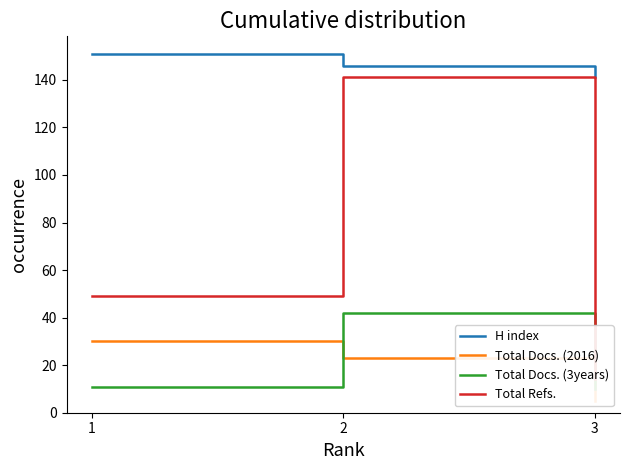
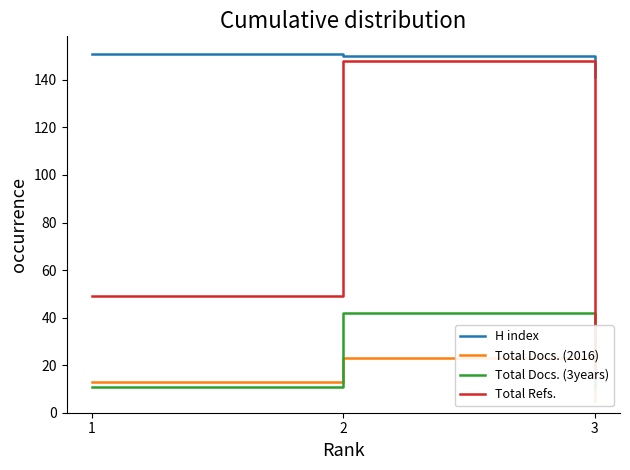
  {
    "H index": {
      "1": 151,
-     "2": 146,
+     "2": 150,
      "3": 141
    },
    "Total Docs. (2016)": {
-     "1": 30,
+     "1": 13,
      "2": 23
    },
    "Total Docs. (3years)": {
      "1": 11,
      "2": 42
    },
    "Total Refs.": {
      "1": 49,
-     "2": 141
+     "2": 148
    }
  }
